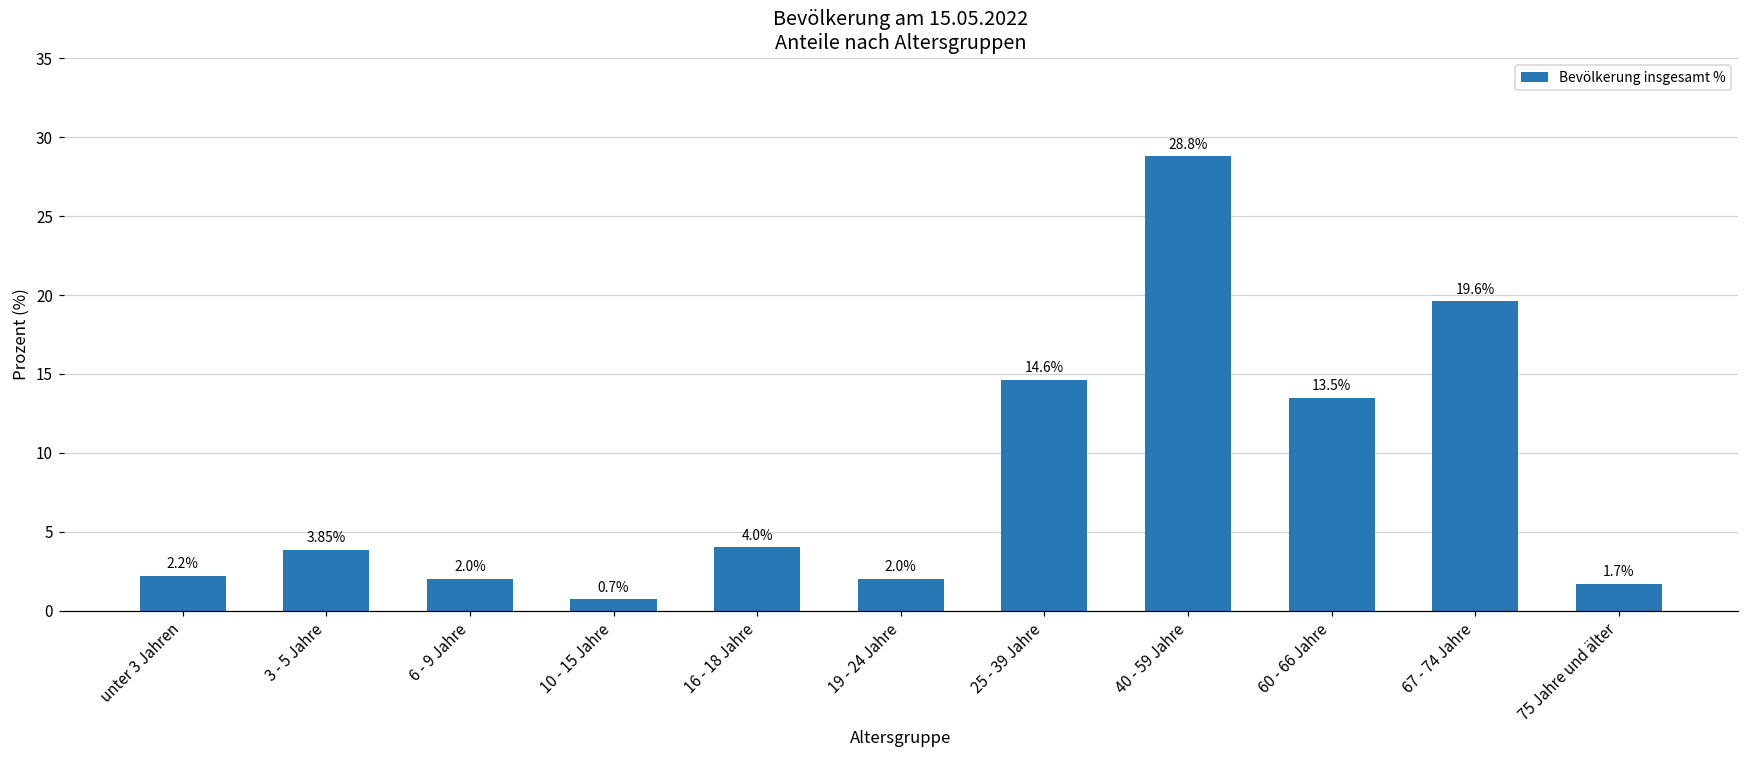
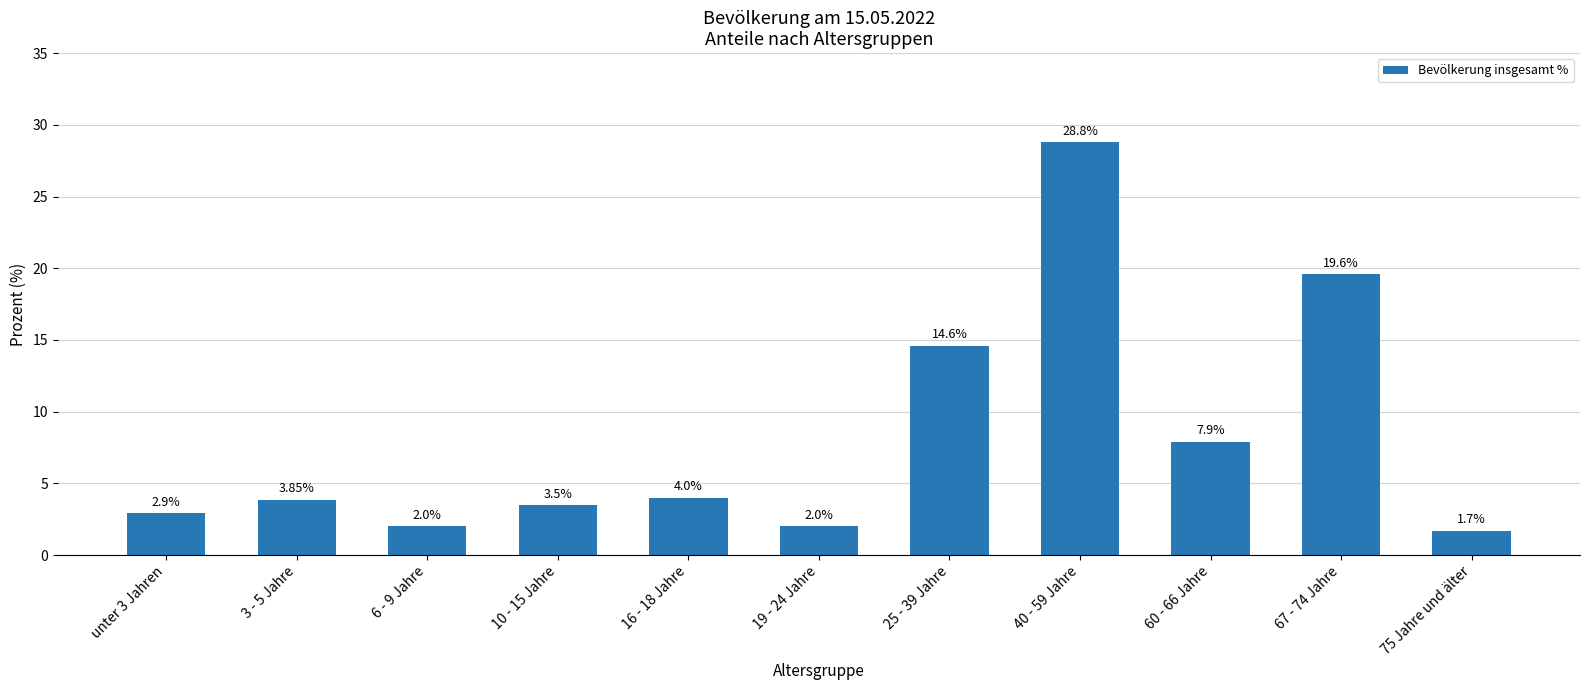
  {
-   "unter 3 Jahren": "2.2%",
+   "unter 3 Jahren": "2.9%",
    "3 - 5 Jahre": "3.85%",
    "6 - 9 Jahre": "2.0%",
-   "10 - 15 Jahre": "0.7%",
+   "10 - 15 Jahre": "3.5%",
    "16 - 18 Jahre": "4.0%",
    "19 - 24 Jahre": "2.0%",
    "25 - 39 Jahre": "14.6%",
    "40 - 59 Jahre": "28.8%",
-   "60 - 66 Jahre": "13.5%",
+   "60 - 66 Jahre": "7.9%",
    "67 - 74 Jahre": "19.6%",
    "75 Jahre und älter": "1.7%"
  }
